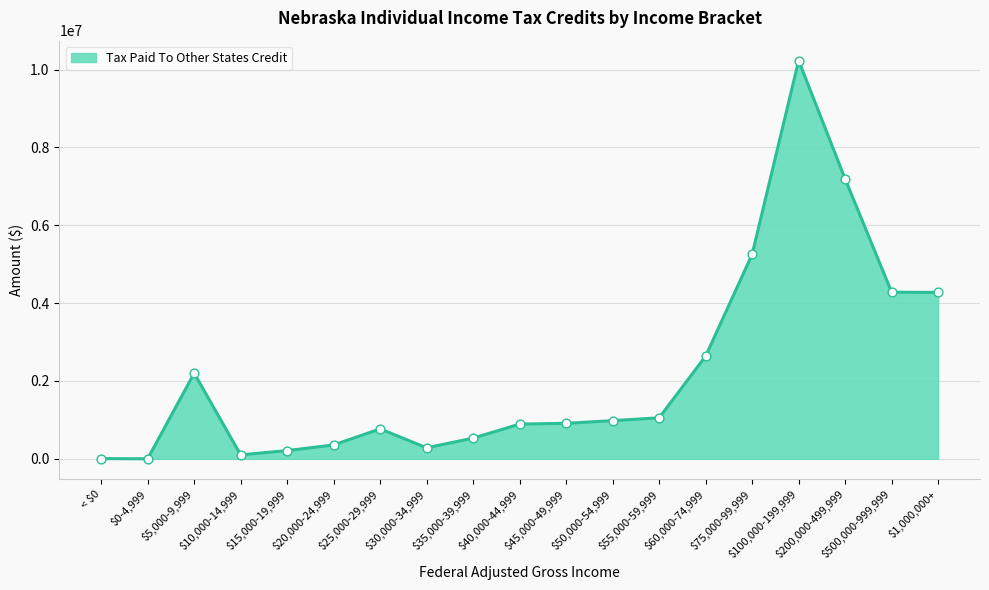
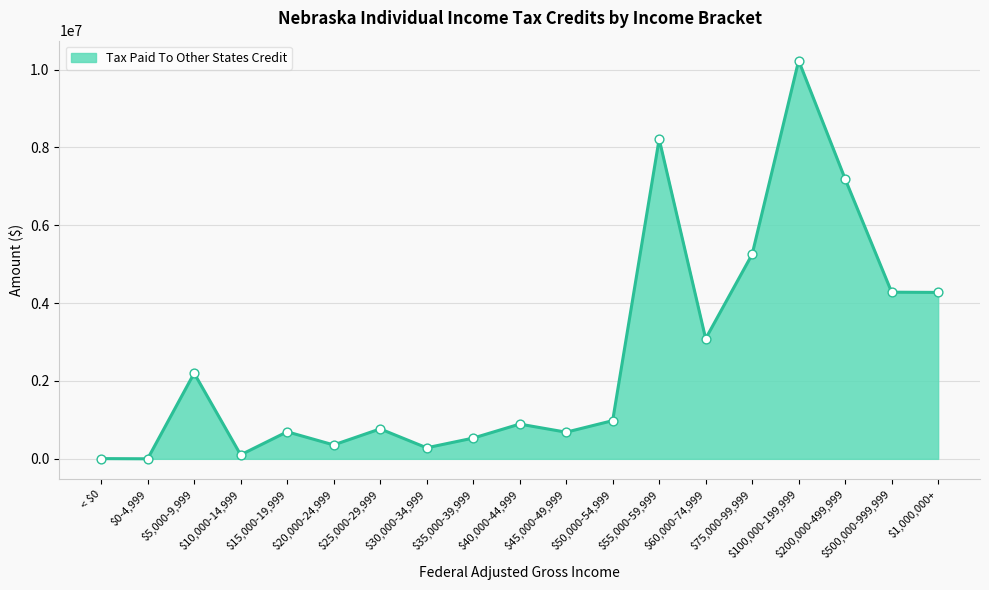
  {
    "< $0": 0,
    "$0-4,999": 0,
    "$5,000-9,999": 2200000,
    "$10,000-14,999": 100000,
-   "$15,000-19,999": 200000,
+   "$15,000-19,999": 700000,
    "$20,000-24,999": 400000,
    "$25,000-29,999": 800000,
    "$30,000-34,999": 300000,
    "$35,000-39,999": 500000,
    "$40,000-44,999": 900000,
-   "$45,000-49,999": 900000,
+   "$45,000-49,999": 700000,
    "$50,000-54,999": 1000000,
-   "$55,000-59,999": 1100000,
-   "$60,000-74,999": 2600000,
+   "$55,000-59,999": 8200000,
+   "$60,000-74,999": 3100000,
    "$75,000-99,999": 5300000,
    "$100,000-199,999": 10200000,
    "$200,000-499,999": 7200000,
    "$500,000-999,999": 4300000,
    "$1,000,000+": 4300000
  }
